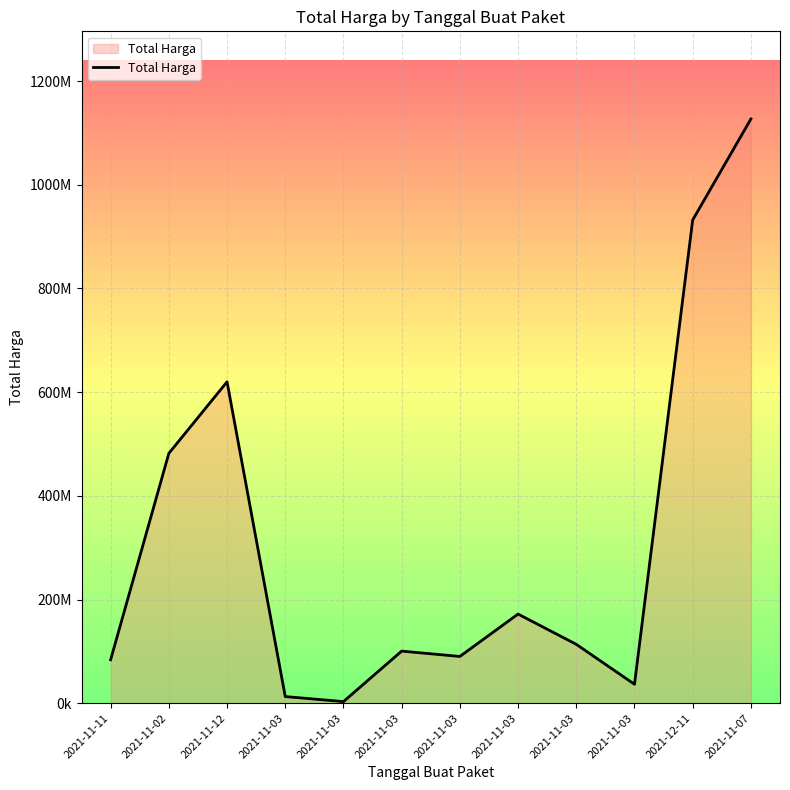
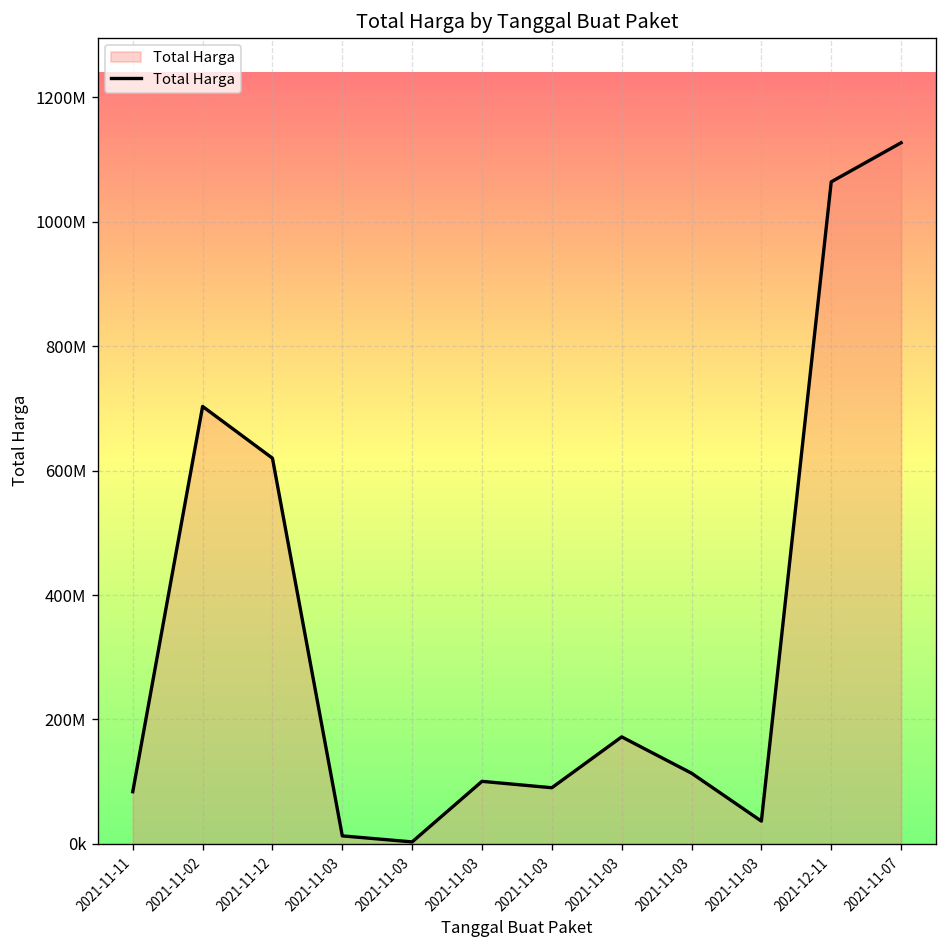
  {
    "2021-11-11": 80000000,
-   "2021-11-02": 480000000,
+   "2021-11-02": 700000000,
    "2021-11-12": 620000000,
-   "2021-12-11": 930000000,
+   "2021-12-11": 1060000000,
    "2021-11-07": 1130000000
  }
